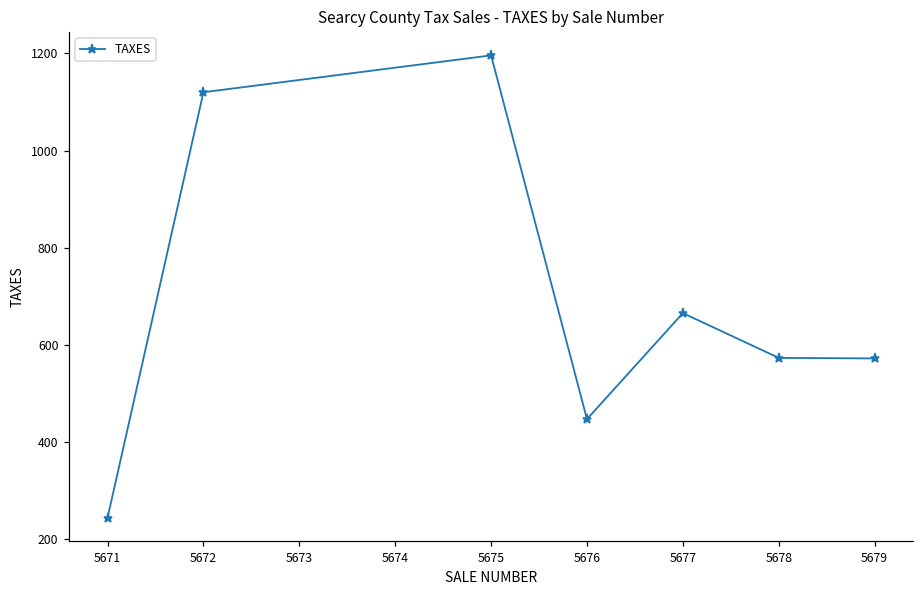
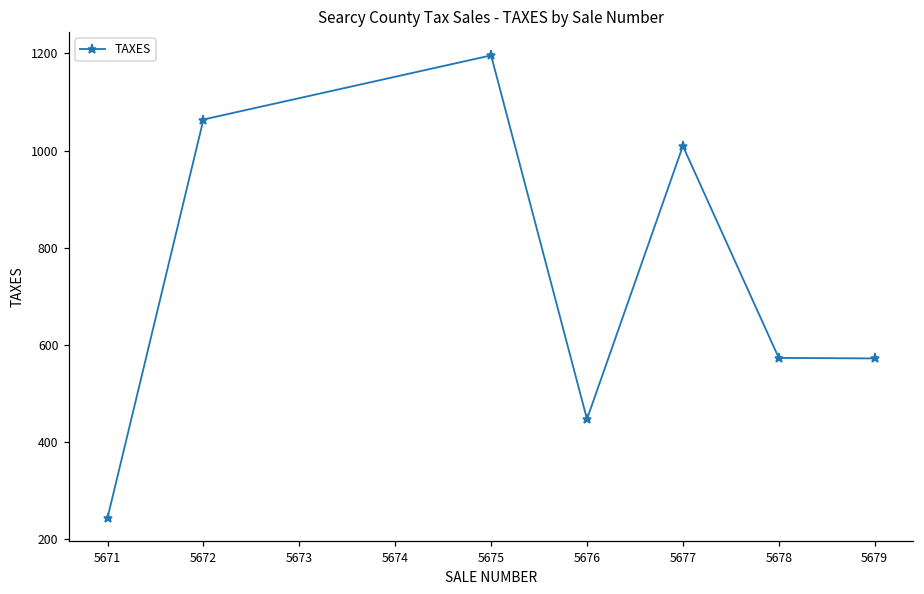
  {
    "5671": 240,
-   "5672": 1120,
+   "5672": 1060,
    "5675": 1200,
    "5676": 450,
-   "5677": 670,
+   "5677": 1010,
    "5678": 570,
    "5679": 570
  }
